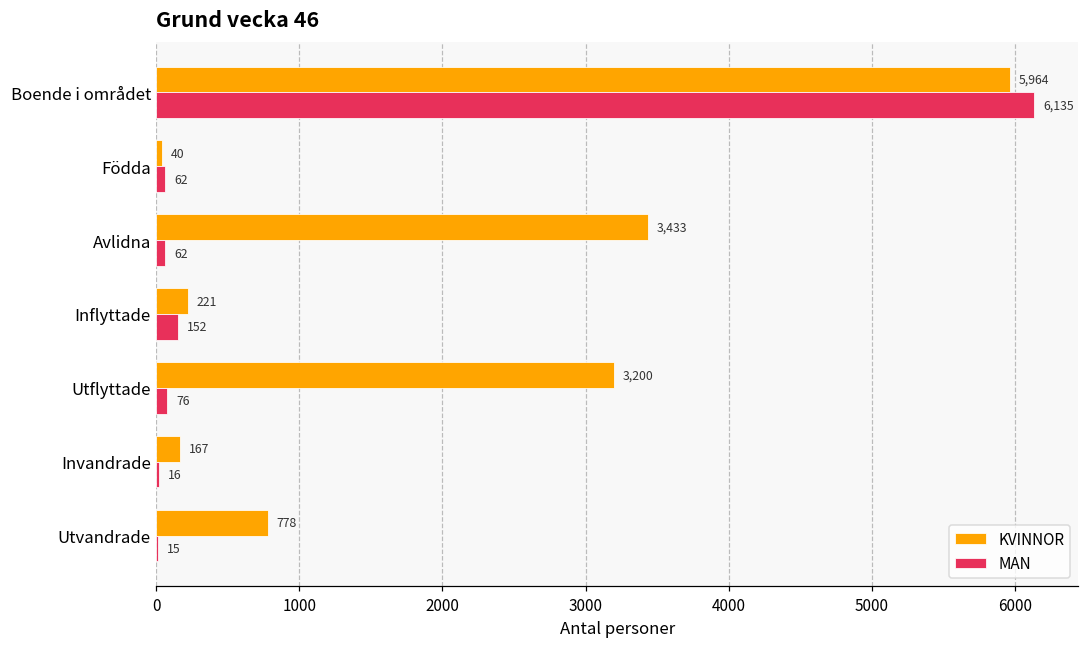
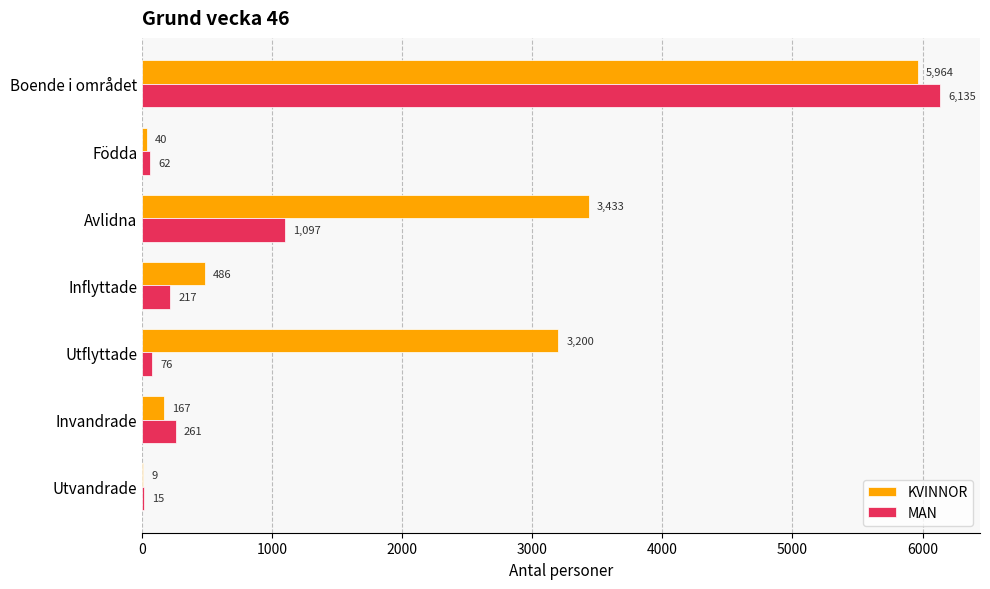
  {
    "KVINNOR": {
      "Boende i området": "5,964",
      "Födda": "40",
      "Avlidna": "3,433",
-     "Inflyttade": "221",
+     "Inflyttade": "486",
      "Utflyttade": "3,200",
      "Invandrade": "167",
-     "Utvandrade": "778"
+     "Utvandrade": "9"
    },
    "MAN": {
      "Boende i området": "6,135",
      "Födda": "62",
-     "Avlidna": "62",
-     "Inflyttade": "152",
+     "Avlidna": "1,097",
+     "Inflyttade": "217",
      "Utflyttade": "76",
-     "Invandrade": "16",
+     "Invandrade": "261",
      "Utvandrade": "15"
    }
  }
